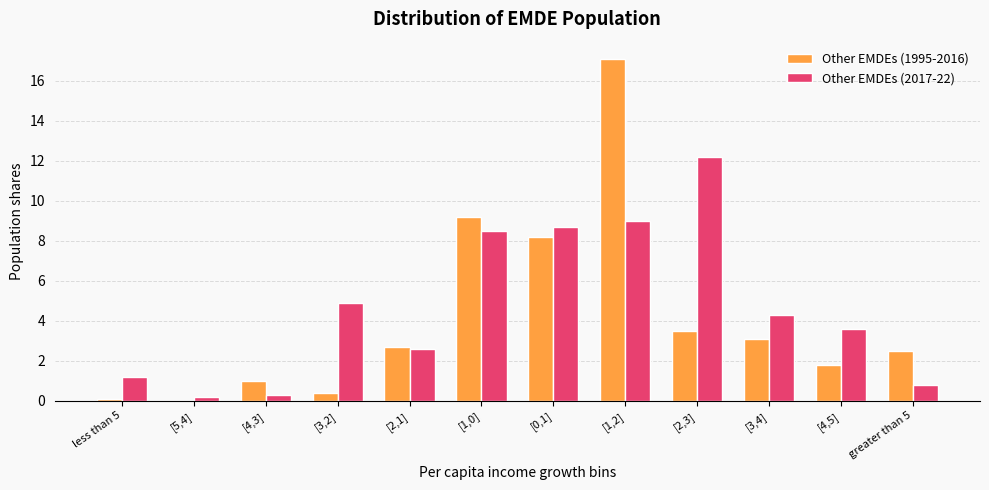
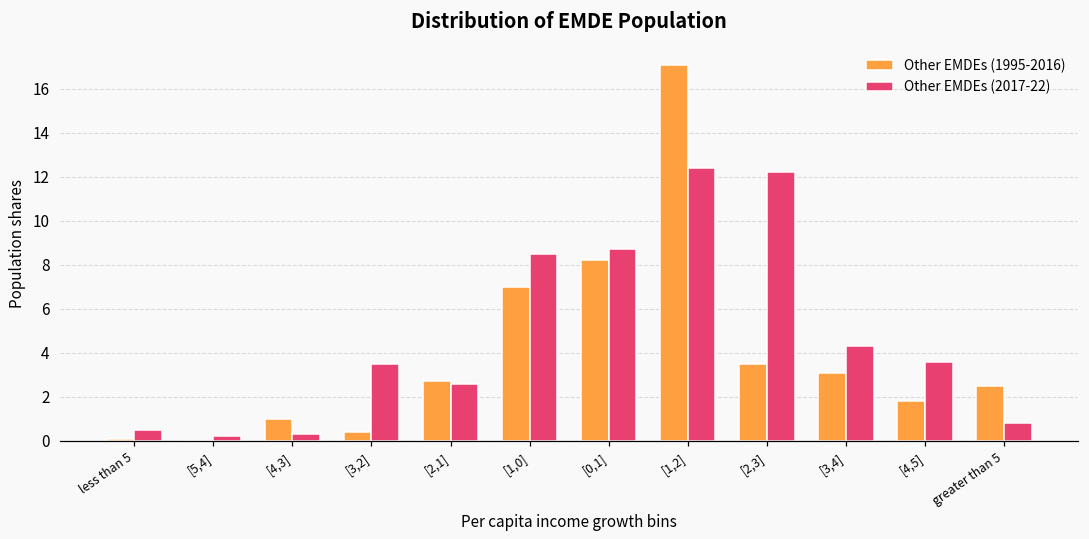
  {
    "Other EMDEs (1995-2016)": {
      "[5,4]": 0.0,
      "[4,3]": 1.0,
      "[3,2]": 0.4,
      "[2,1]": 2.7,
-     "[1,0]": 9.2,
+     "[1,0]": 7.0,
      "[0,1]": 8.2,
      "[1,2]": 17.1,
      "[2,3]": 3.5,
      "[3,4]": 3.1,
      "[4,5]": 1.8,
      "greater than 5": 2.5
    },
    "Other EMDEs (2017-22)": {
-     "less than 5": 1.2,
+     "less than 5": 0.5,
      "[5,4]": 0.2,
      "[4,3]": 0.3,
-     "[3,2]": 4.9,
+     "[3,2]": 3.5,
      "[2,1]": 2.6,
      "[1,0]": 8.5,
      "[0,1]": 8.7,
-     "[1,2]": 9.0,
+     "[1,2]": 12.4,
      "[2,3]": 12.2,
      "[3,4]": 4.3,
      "[4,5]": 3.6,
      "greater than 5": 0.8
    }
  }
